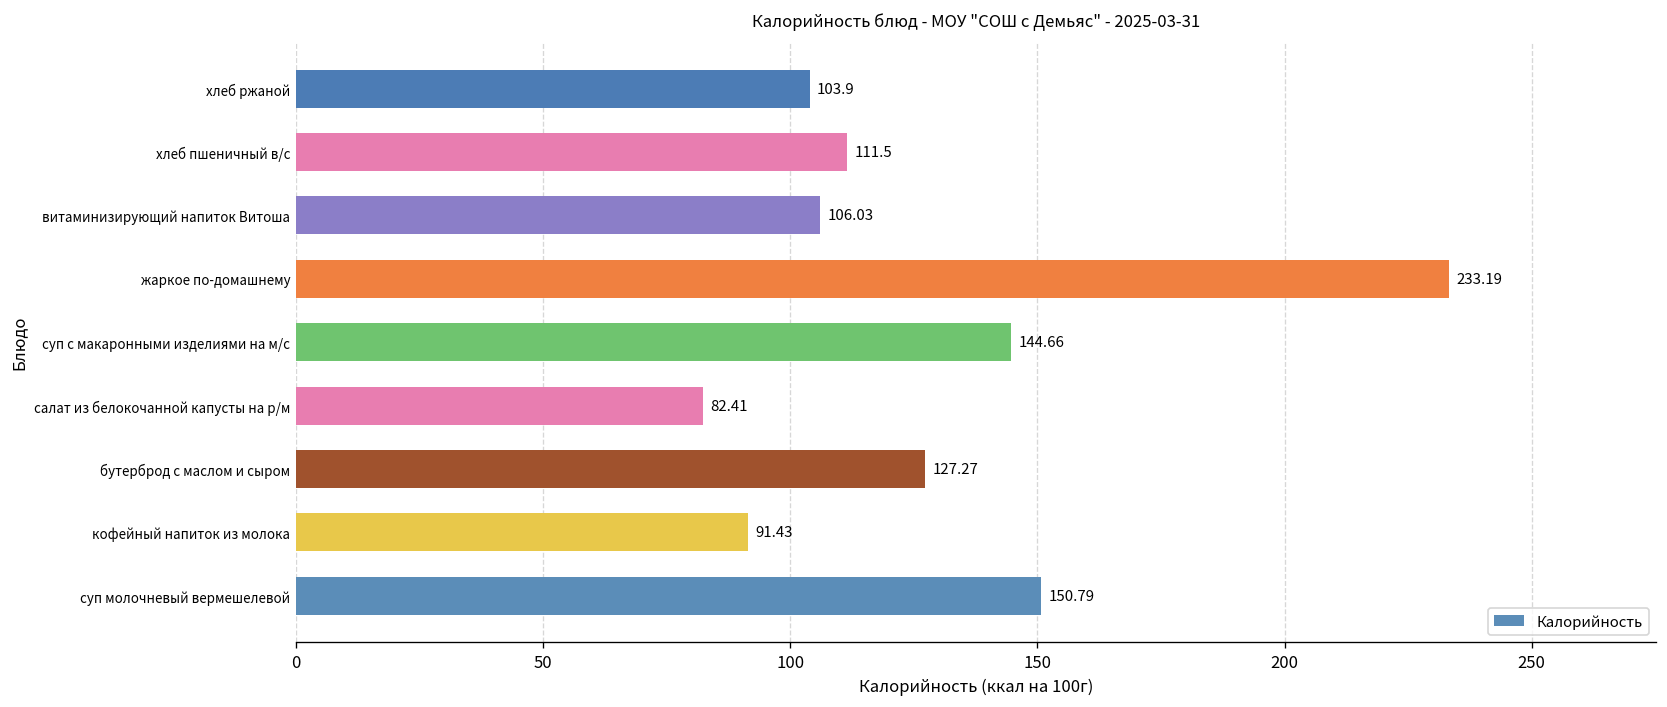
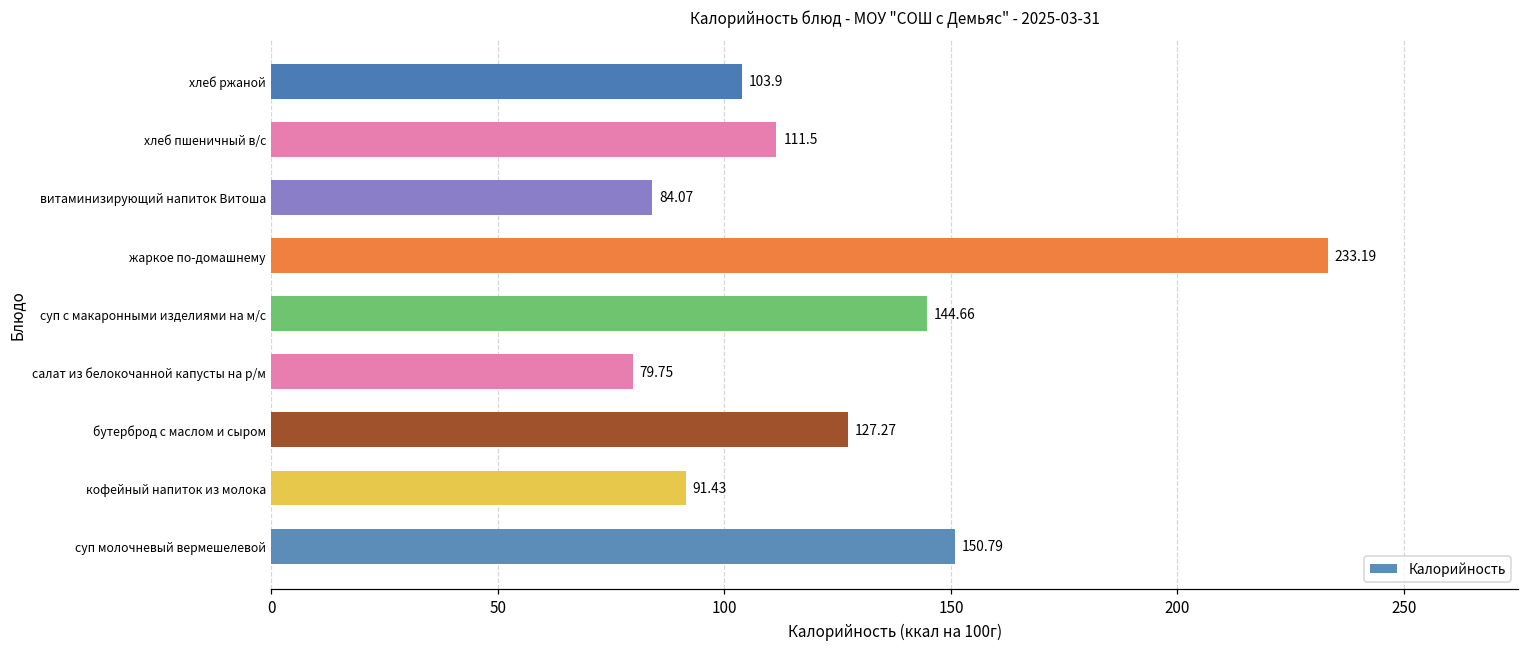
  {
    "хлеб ржаной": 103.9,
    "хлеб пшеничный в/с": 111.5,
-   "витаминизирующий напиток Витоша": 106.03,
+   "витаминизирующий напиток Витоша": 84.07,
    "жаркое по-домашнему": 233.19,
    "суп с макаронными изделиями на м/с": 144.66,
-   "салат из белокочанной капусты на р/м": 82.41,
+   "салат из белокочанной капусты на р/м": 79.75,
    "бутерброд с маслом и сыром": 127.27,
    "кофейный напиток из молока": 91.43,
    "суп молочневый вермешелевой": 150.79
  }
